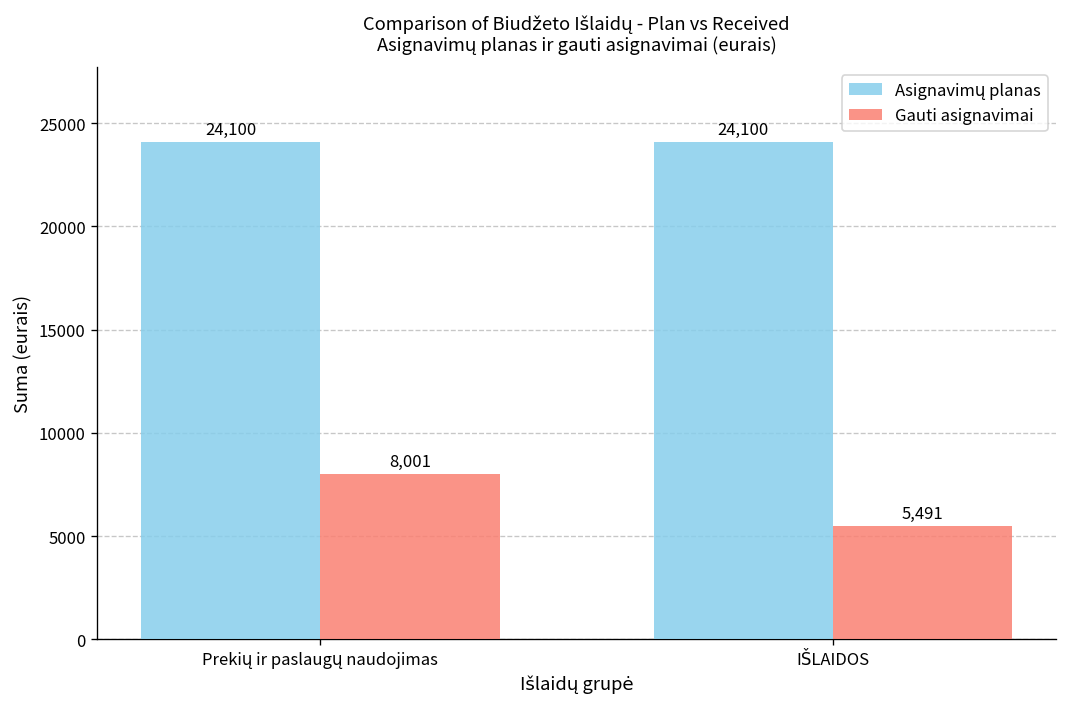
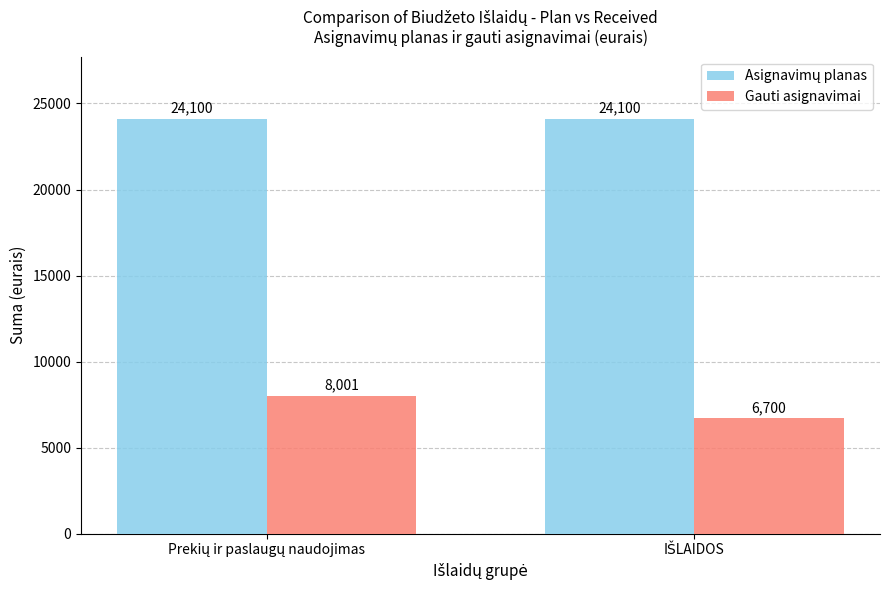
  {
    "Asignavimų planas": {
      "Prekių ir paslaugų naudojimas": "24,100",
      "IŠLAIDOS": "24,100"
    },
    "Gauti asignavimai": {
      "Prekių ir paslaugų naudojimas": "8,001",
-     "IŠLAIDOS": "5,491"
+     "IŠLAIDOS": "6,700"
    }
  }
